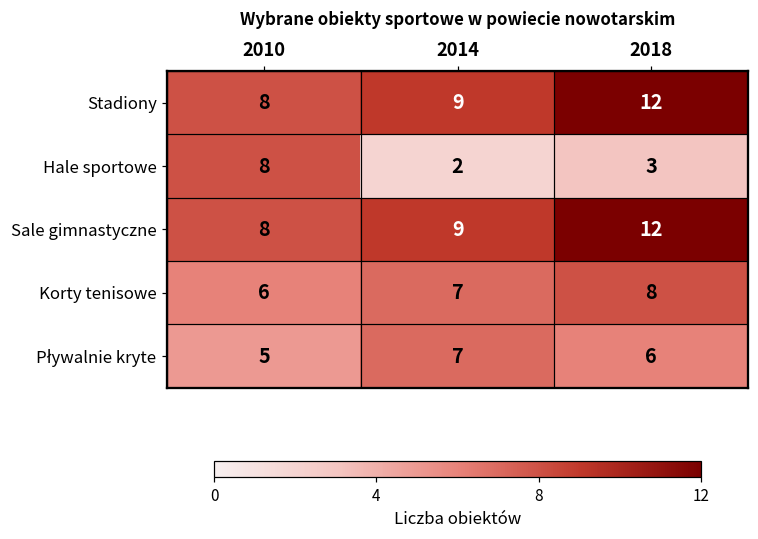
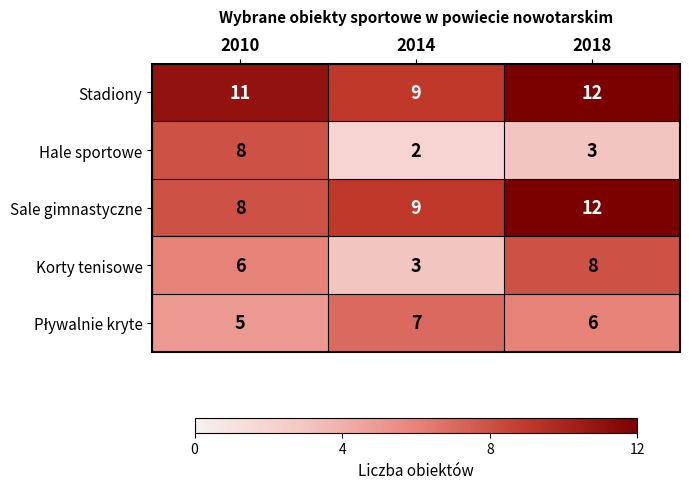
  {
    "Stadiony": {
-     "2010": 8,
+     "2010": 11,
      "2014": 9,
      "2018": 12
    },
    "Hale sportowe": {
      "2010": 8,
      "2014": 2,
      "2018": 3
    },
    "Sale gimnastyczne": {
      "2010": 8,
      "2014": 9,
      "2018": 12
    },
    "Korty tenisowe": {
      "2010": 6,
-     "2014": 7,
+     "2014": 3,
      "2018": 8
    },
    "Pływalnie kryte": {
      "2010": 5,
      "2014": 7,
      "2018": 6
    }
  }
